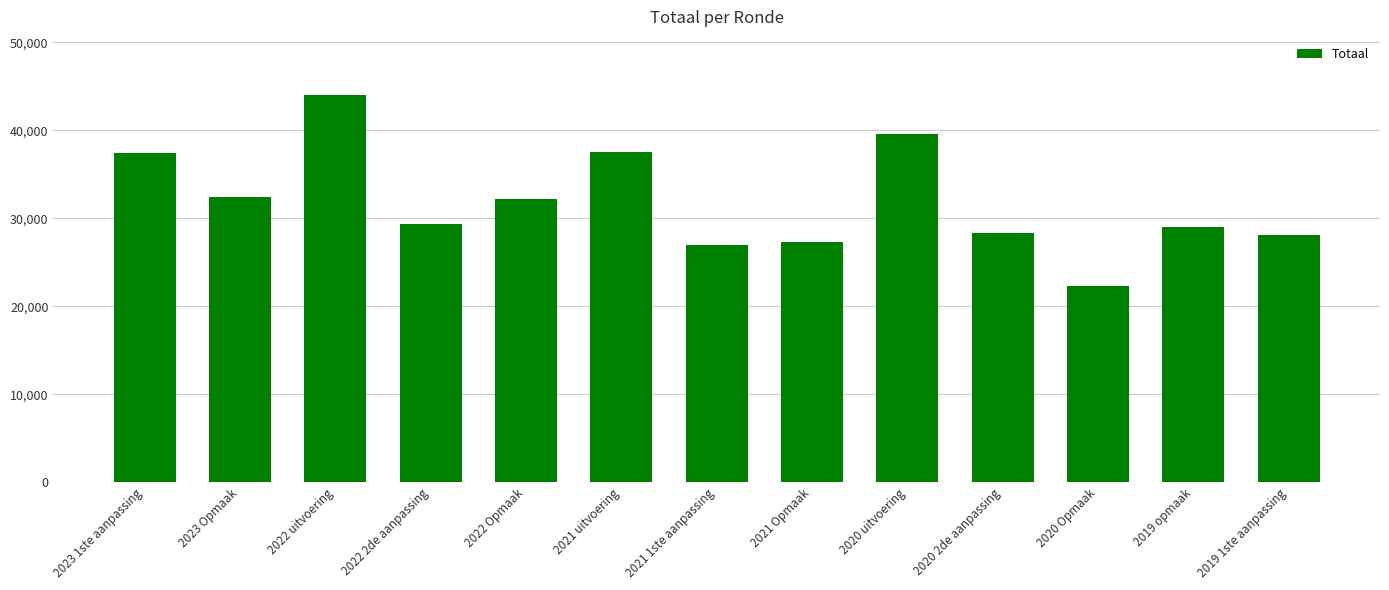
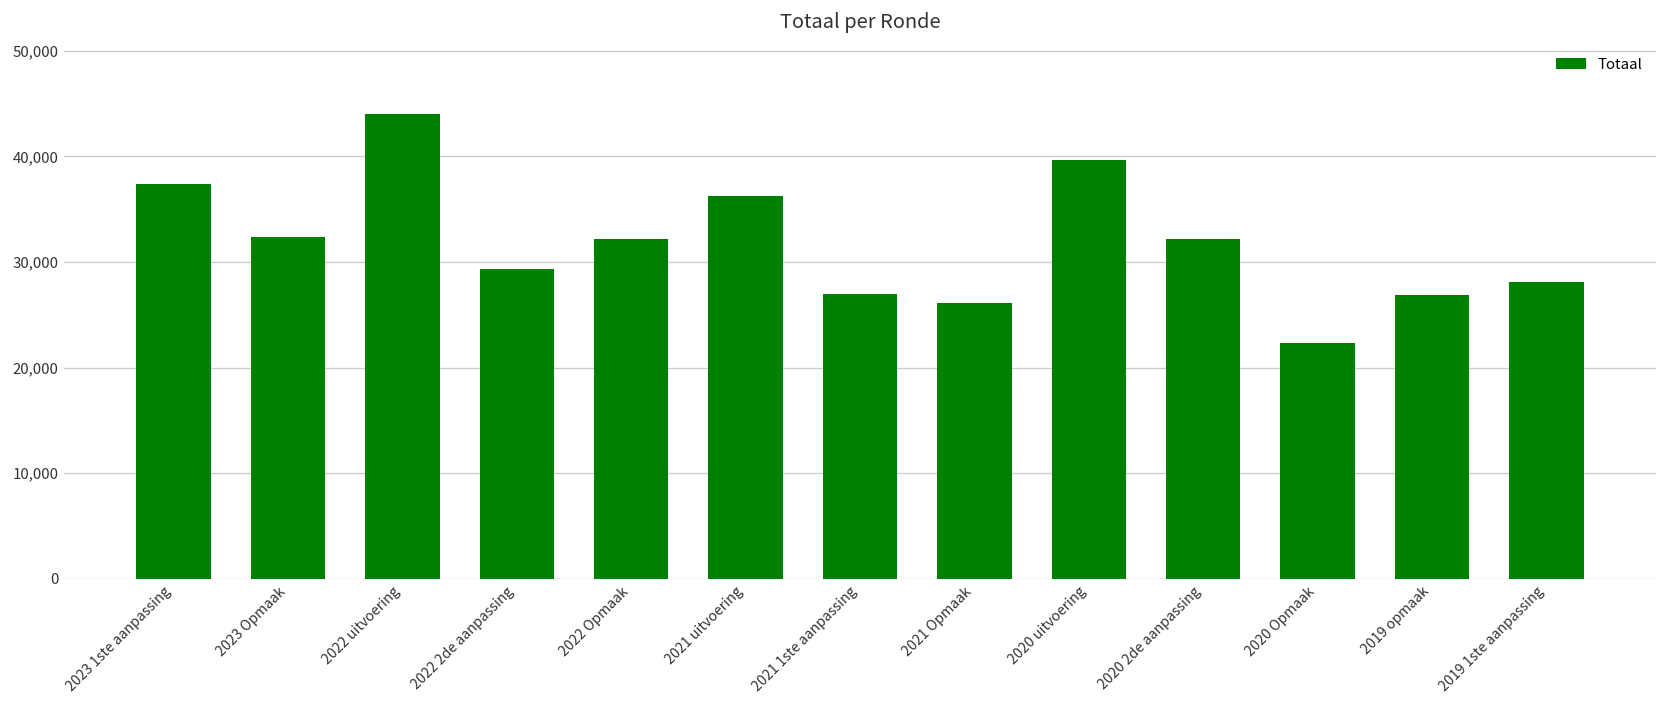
  {
    "2023 1ste aanpassing": "37,000",
    "2023 Opmaak": "32,000",
    "2022 uitvoering": "44,000",
    "2022 2de aanpassing": "29,000",
    "2022 Opmaak": "32,000",
-   "2021 uitvoering": "38,000",
+   "2021 uitvoering": "36,000",
    "2021 1ste aanpassing": "27,000",
-   "2021 Opmaak": "27,000",
+   "2021 Opmaak": "26,000",
    "2020 uitvoering": "40,000",
-   "2020 2de aanpassing": "28,000",
+   "2020 2de aanpassing": "32,000",
    "2020 Opmaak": "22,000",
-   "2019 opmaak": "29,000",
+   "2019 opmaak": "27,000",
    "2019 1ste aanpassing": "28,000"
  }
